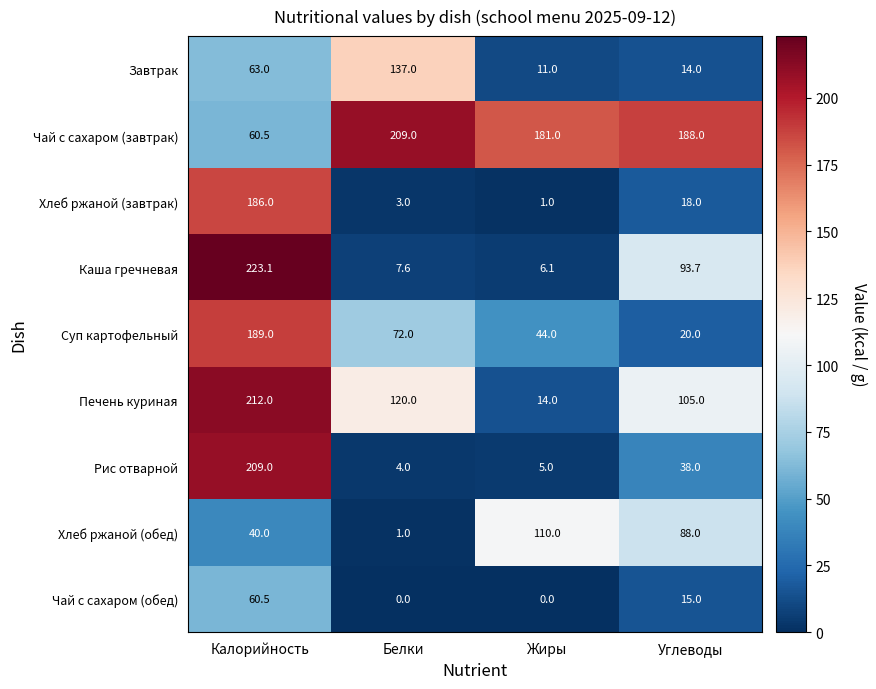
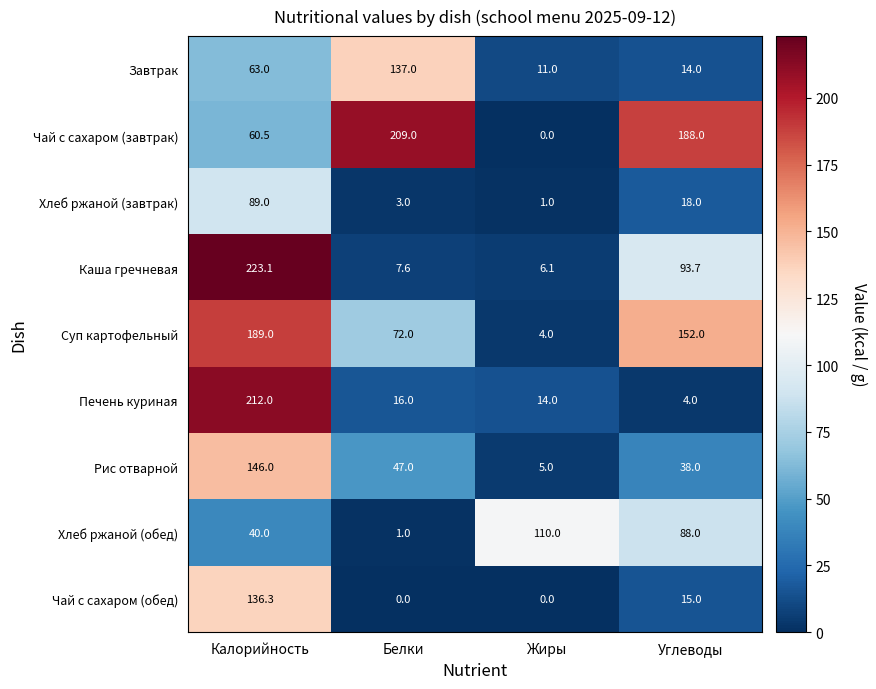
  {
    "Завтрак": {
      "Калорийность": 63.0,
      "Белки": 137.0,
      "Жиры": 11.0,
      "Углеводы": 14.0
    },
    "Чай с сахаром (завтрак)": {
      "Калорийность": 60.5,
      "Белки": 209.0,
-     "Жиры": 181.0,
+     "Жиры": 0.0,
      "Углеводы": 188.0
    },
    "Хлеб ржаной (завтрак)": {
-     "Калорийность": 186.0,
+     "Калорийность": 89.0,
      "Белки": 3.0,
      "Жиры": 1.0,
      "Углеводы": 18.0
    },
    "Каша гречневая": {
      "Калорийность": 223.1,
      "Белки": 7.6,
      "Жиры": 6.1,
      "Углеводы": 93.7
    },
    "Суп картофельный": {
      "Калорийность": 189.0,
      "Белки": 72.0,
-     "Жиры": 44.0,
-     "Углеводы": 20.0
+     "Жиры": 4.0,
+     "Углеводы": 152.0
    },
    "Печень куриная": {
      "Калорийность": 212.0,
-     "Белки": 120.0,
+     "Белки": 16.0,
      "Жиры": 14.0,
-     "Углеводы": 105.0
+     "Углеводы": 4.0
    },
    "Рис отварной": {
-     "Калорийность": 209.0,
-     "Белки": 4.0,
+     "Калорийность": 146.0,
+     "Белки": 47.0,
      "Жиры": 5.0,
      "Углеводы": 38.0
    },
    "Хлеб ржаной (обед)": {
      "Калорийность": 40.0,
      "Белки": 1.0,
      "Жиры": 110.0,
      "Углеводы": 88.0
    },
    "Чай с сахаром (обед)": {
-     "Калорийность": 60.5,
+     "Калорийность": 136.3,
      "Белки": 0.0,
      "Жиры": 0.0,
      "Углеводы": 15.0
    }
  }
